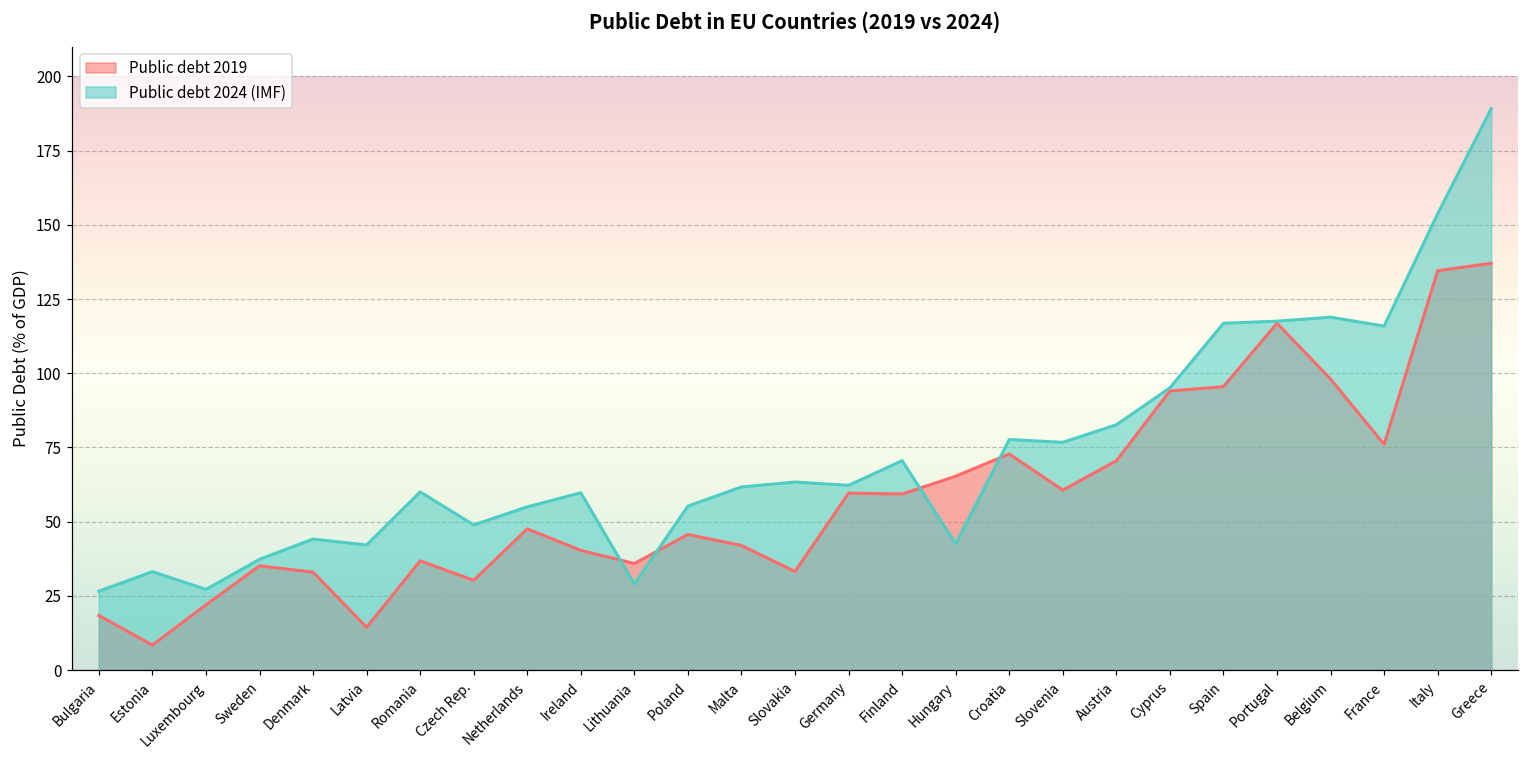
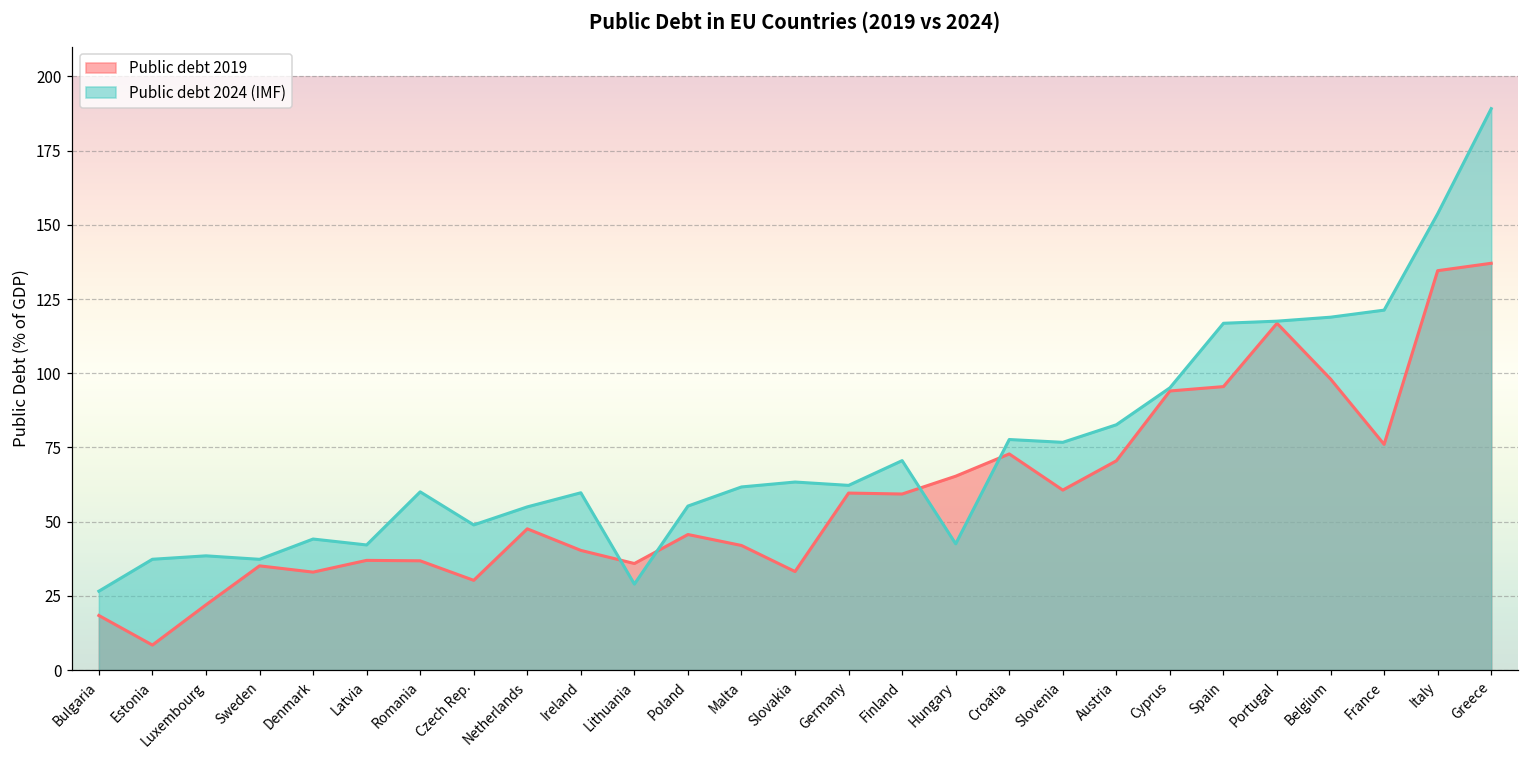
  {
    "Public debt 2019": {
      "Bulgaria": 18,
      "Estonia": 8,
      "Luxembourg": 22,
      "Sweden": 35,
      "Denmark": 33,
-     "Latvia": 14,
+     "Latvia": 37,
      "Romania": 37,
      "Czech Rep.": 30,
      "Netherlands": 48,
      "Ireland": 40,
      "Lithuania": 36,
      "Poland": 46,
      "Malta": 42,
      "Slovakia": 33,
      "Germany": 60,
      "Finland": 59,
      "Hungary": 65,
      "Croatia": 73,
      "Slovenia": 61,
      "Austria": 71,
      "Cyprus": 94,
      "Spain": 96,
      "Belgium": 98,
      "France": 76,
      "Italy": 135,
      "Greece": 137
    },
    "Public debt 2024 (IMF)": {
      "Bulgaria": 27,
-     "Estonia": 33,
-     "Luxembourg": 27,
+     "Estonia": 37,
+     "Luxembourg": 39,
      "Sweden": 37,
      "Denmark": 44,
      "Latvia": 42,
      "Romania": 60,
      "Czech Rep.": 49,
      "Netherlands": 55,
      "Ireland": 60,
      "Lithuania": 29,
      "Poland": 55,
      "Malta": 62,
      "Slovakia": 63,
      "Germany": 62,
      "Finland": 71,
      "Hungary": 43,
      "Croatia": 78,
      "Slovenia": 77,
      "Austria": 83,
      "Cyprus": 95,
      "Spain": 117,
      "Belgium": 119,
-     "France": 116,
+     "France": 121,
      "Italy": 154,
      "Greece": 189
    }
  }
